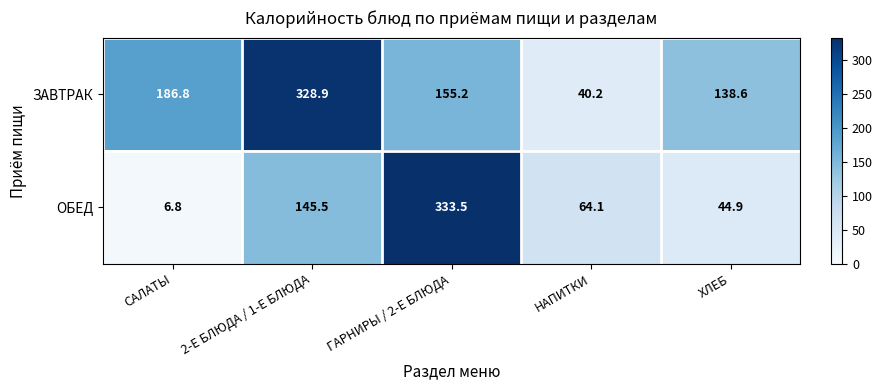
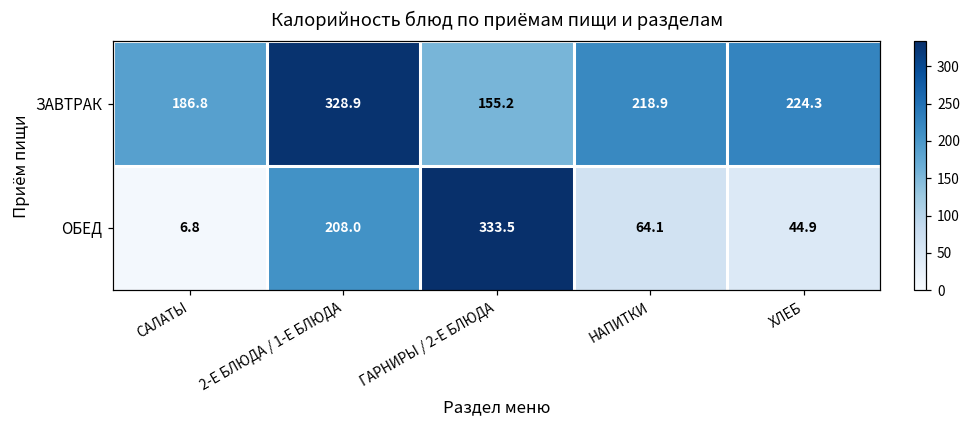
  {
    "ЗАВТРАК": {
      "САЛАТЫ": 186.8,
      "2-Е БЛЮДА / 1-Е БЛЮДА": 328.9,
      "ГАРНИРЫ / 2-Е БЛЮДА": 155.2,
-     "НАПИТКИ": 40.2,
-     "ХЛЕБ": 138.6
+     "НАПИТКИ": 218.9,
+     "ХЛЕБ": 224.3
    },
    "ОБЕД": {
      "САЛАТЫ": 6.8,
-     "2-Е БЛЮДА / 1-Е БЛЮДА": 145.5,
+     "2-Е БЛЮДА / 1-Е БЛЮДА": 208.0,
      "ГАРНИРЫ / 2-Е БЛЮДА": 333.5,
      "НАПИТКИ": 64.1,
      "ХЛЕБ": 44.9
    }
  }
